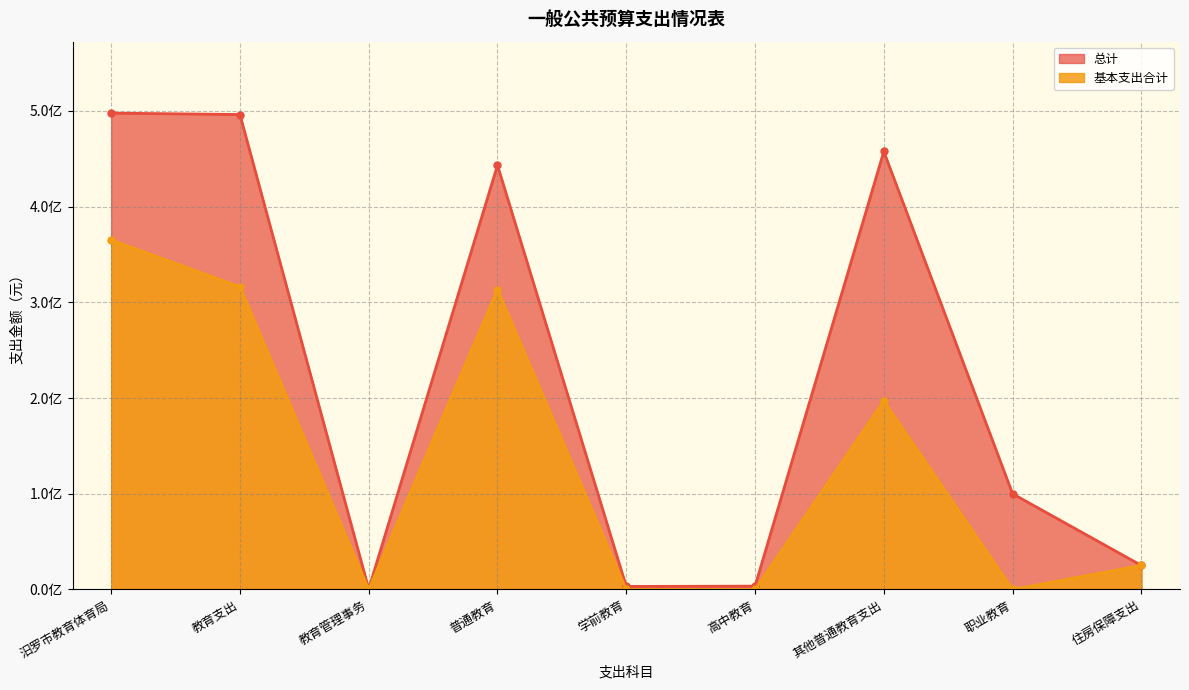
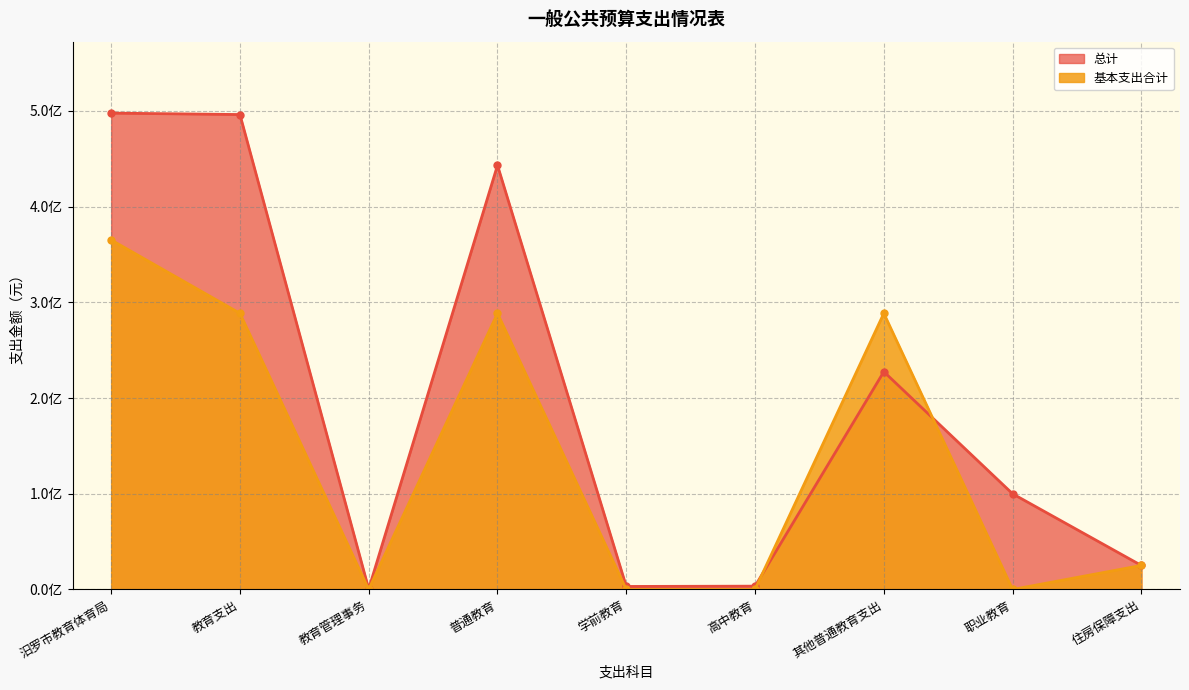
  {
    "总计": {
      "汨罗市教育体育局": "5.0亿",
      "教育支出": "5.0亿",
      "普通教育": "4.4亿",
      "学前教育": "0.0亿",
      "高中教育": "0.0亿",
-     "其他普通教育支出": "4.6亿",
+     "其他普通教育支出": "2.3亿",
      "职业教育": "1.0亿"
    },
    "基本支出合计": {
      "汨罗市教育体育局": "3.7亿",
-     "教育支出": "3.2亿",
-     "普通教育": "3.1亿",
+     "教育支出": "2.9亿",
+     "普通教育": "2.9亿",
      "学前教育": "0.0亿",
      "高中教育": "0.0亿",
-     "其他普通教育支出": "2.0亿",
+     "其他普通教育支出": "2.9亿",
      "职业教育": "0.0亿"
    }
  }
